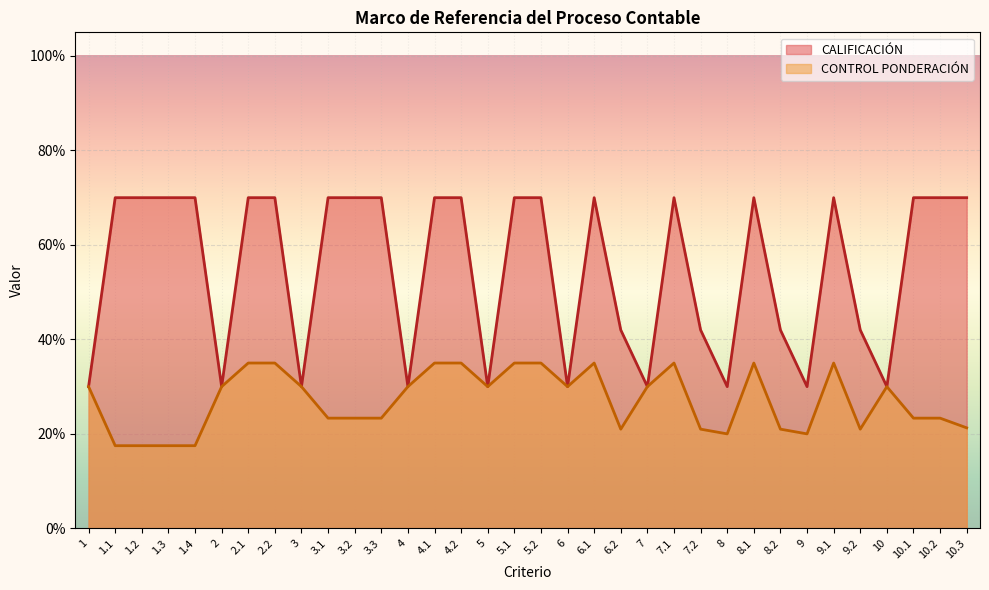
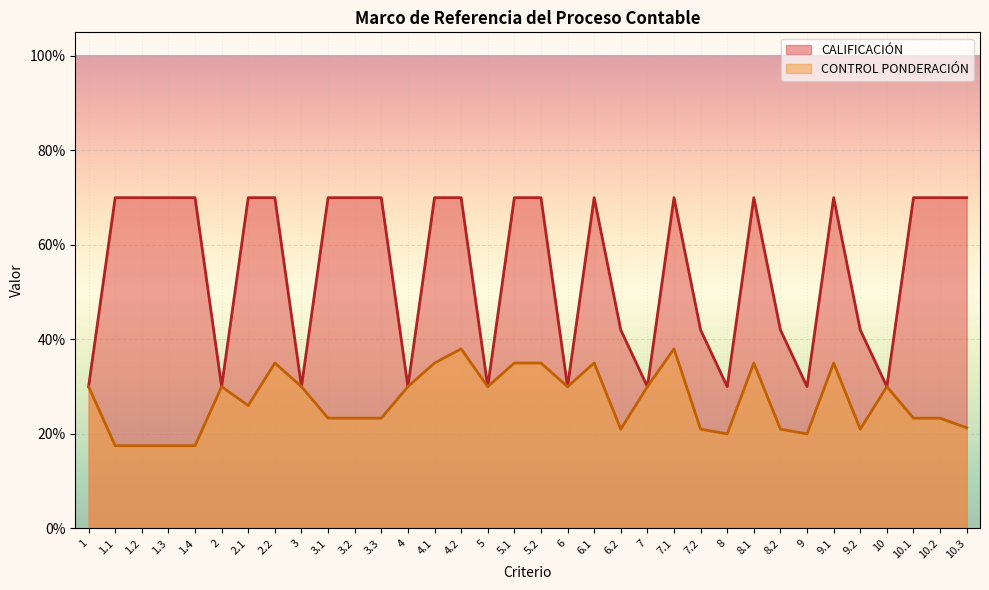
  {
    "CALIFICACIÓN": {
      "1.1": "70%",
      "1.2": "70%",
      "1.3": "70%",
      "1.4": "70%",
      "2.1": "70%",
      "2.2": "70%",
      "3.1": "70%",
      "3.2": "70%",
      "3.3": "70%",
      "4.1": "70%",
      "4.2": "70%",
      "5.1": "70%",
      "5.2": "70%",
      "6.1": "70%",
      "6.2": "42%",
      "7.1": "70%",
      "7.2": "42%",
      "8": "30%",
      "8.1": "70%",
      "8.2": "42%",
      "9": "30%",
      "9.1": "70%",
      "9.2": "42%",
      "10.1": "70%",
      "10.2": "70%",
      "10.3": "70%"
    },
    "CONTROL PONDERACIÓN": {
      "1.1": "18%",
      "1.2": "18%",
      "1.3": "18%",
      "1.4": "18%",
-     "2.1": "35%",
+     "2.1": "26%",
      "2.2": "35%",
      "3.1": "23%",
      "3.2": "23%",
      "3.3": "23%",
      "4.1": "35%",
-     "4.2": "35%",
+     "4.2": "38%",
      "5.1": "35%",
      "5.2": "35%",
      "6.1": "35%",
      "6.2": "21%",
-     "7.1": "35%",
+     "7.1": "38%",
      "7.2": "21%",
      "8": "20%",
      "8.1": "35%",
      "8.2": "21%",
      "9": "20%",
      "9.1": "35%",
      "9.2": "21%",
      "10.1": "23%",
      "10.2": "23%",
      "10.3": "21%"
    }
  }
